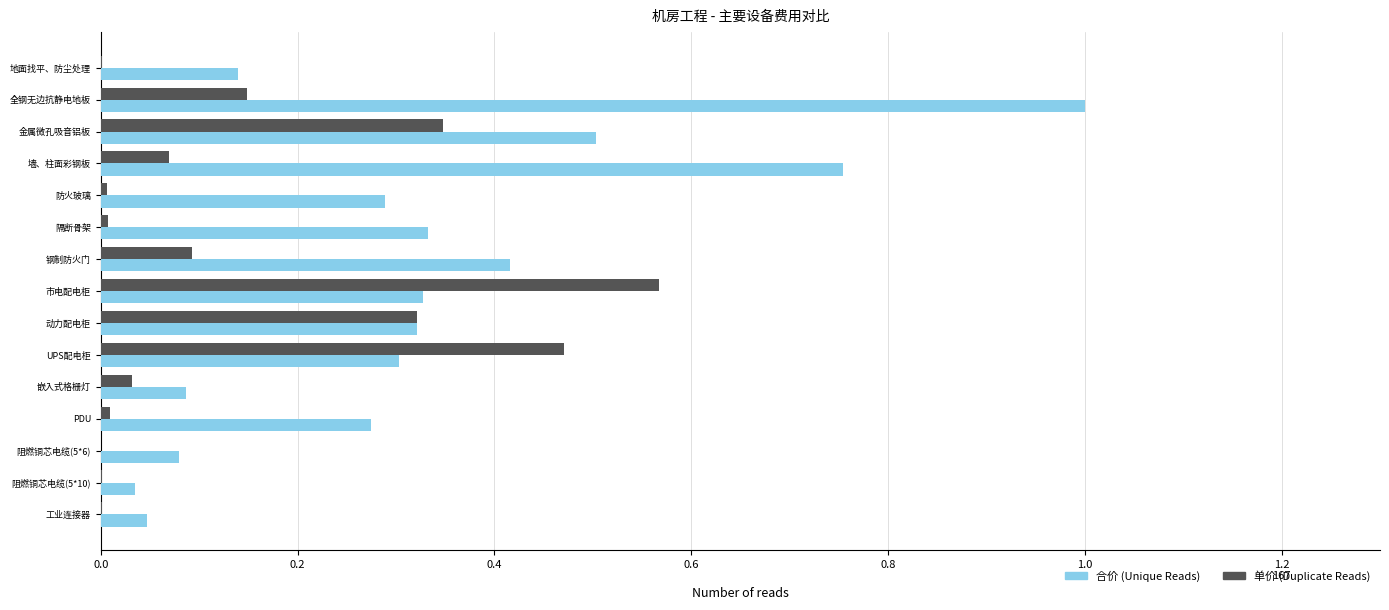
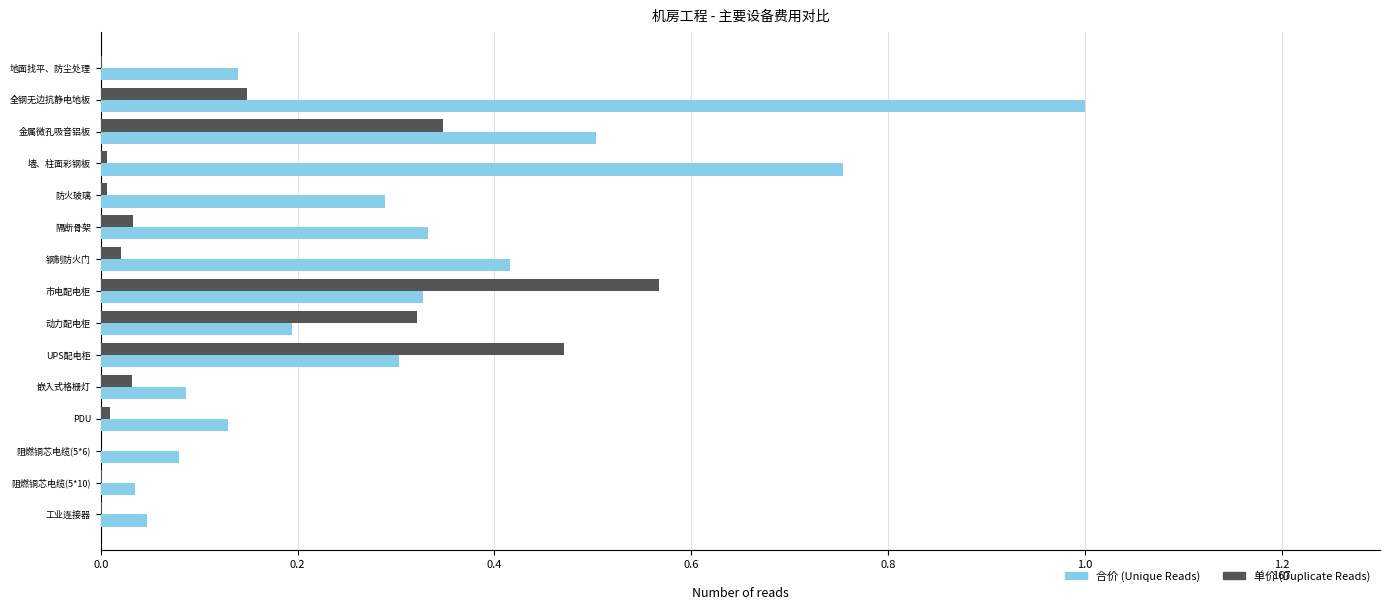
  {
    "合价 (Unique Reads)": {
      "地面找平、防尘处理": 0.14,
      "全钢无边抗静电地板": 1.01,
      "金属微孔吸音铝板": 0.51,
      "墙、柱面彩钢板": 0.76,
      "防火玻璃": 0.29,
      "隔断骨架": 0.34,
      "钢制防火门": 0.42,
      "市电配电柜": 0.33,
-     "动力配电柜": 0.33,
+     "动力配电柜": 0.20,
      "UPS配电柜": 0.31,
      "嵌入式格栅灯": 0.09,
-     "PDU": 0.28,
+     "PDU": 0.13,
      "阻燃铜芯电缆(5*6)": 0.08,
      "阻燃铜芯电缆(5*10)": 0.04,
      "工业连接器": 0.05
    },
    "单价 (Duplicate Reads)": {
      "全钢无边抗静电地板": 0.15,
      "金属微孔吸音铝板": 0.35,
-     "墙、柱面彩钢板": 0.07,
+     "墙、柱面彩钢板": 0.01,
      "防火玻璃": 0.01,
-     "隔断骨架": 0.01,
-     "钢制防火门": 0.09,
+     "隔断骨架": 0.03,
+     "钢制防火门": 0.02,
      "市电配电柜": 0.58,
      "动力配电柜": 0.33,
      "UPS配电柜": 0.48,
      "嵌入式格栅灯": 0.03,
      "PDU": 0.01
    }
  }
